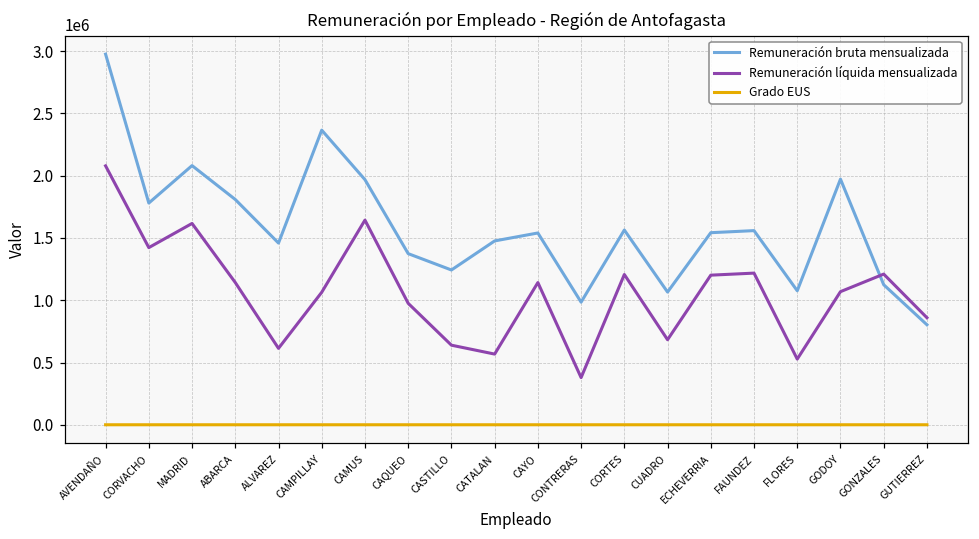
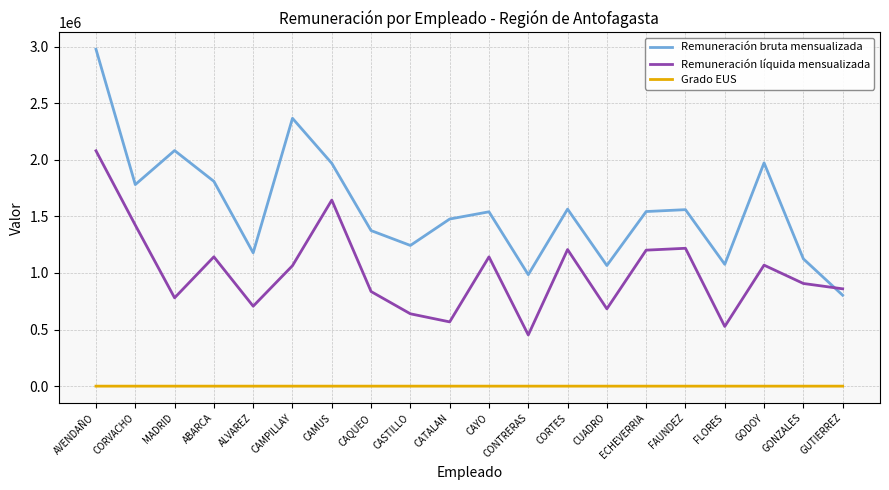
  {
    "Remuneración bruta mensualizada": {
      "AVENDAÑO": 2980000,
      "CORVACHO": 1780000,
      "MADRID": 2080000,
      "ABARCA": 1810000,
-     "ALVAREZ": 1460000,
+     "ALVAREZ": 1180000,
      "CAMPILLAY": 2370000,
      "CAMUS": 1970000,
      "CAQUEO": 1370000,
      "CASTILLO": 1240000,
      "CATALAN": 1480000,
      "CAYO": 1540000,
      "CONTRERAS": 980000,
      "CORTES": 1560000,
      "CUADRO": 1070000,
      "ECHEVERRIA": 1540000,
      "FAUNDEZ": 1560000,
      "FLORES": 1080000,
      "GODOY": 1970000,
      "GONZALES": 1120000,
      "GUTIERREZ": 800000
    },
    "Remuneración líquida mensualizada": {
      "AVENDAÑO": 2080000,
      "CORVACHO": 1420000,
-     "MADRID": 1620000,
+     "MADRID": 780000,
      "ABARCA": 1140000,
-     "ALVAREZ": 610000,
+     "ALVAREZ": 710000,
      "CAMPILLAY": 1060000,
      "CAMUS": 1640000,
-     "CAQUEO": 980000,
+     "CAQUEO": 840000,
      "CASTILLO": 640000,
      "CATALAN": 570000,
      "CAYO": 1140000,
-     "CONTRERAS": 380000,
+     "CONTRERAS": 450000,
      "CORTES": 1210000,
      "CUADRO": 680000,
      "ECHEVERRIA": 1200000,
      "FAUNDEZ": 1220000,
      "FLORES": 530000,
      "GODOY": 1070000,
-     "GONZALES": 1210000,
+     "GONZALES": 910000,
      "GUTIERREZ": 860000
    },
    "Grado EUS": {
      "AVENDAÑO": 0,
      "CORVACHO": 0,
      "MADRID": 0,
      "ABARCA": 0,
      "ALVAREZ": 0,
      "CAMPILLAY": 0,
      "CAMUS": 0,
      "CAQUEO": 0,
      "CASTILLO": 0,
      "CATALAN": 0,
      "CAYO": 0,
      "CONTRERAS": 0,
      "CORTES": 0,
      "CUADRO": 0,
      "ECHEVERRIA": 0,
      "FAUNDEZ": 0,
      "FLORES": 0,
      "GODOY": 0,
      "GONZALES": 0,
      "GUTIERREZ": 0
    }
  }
